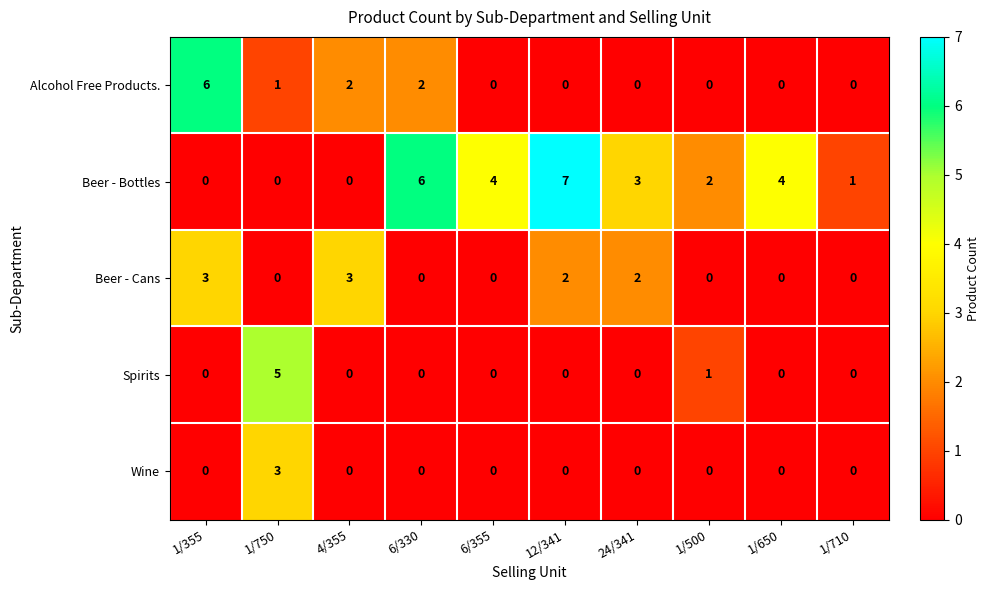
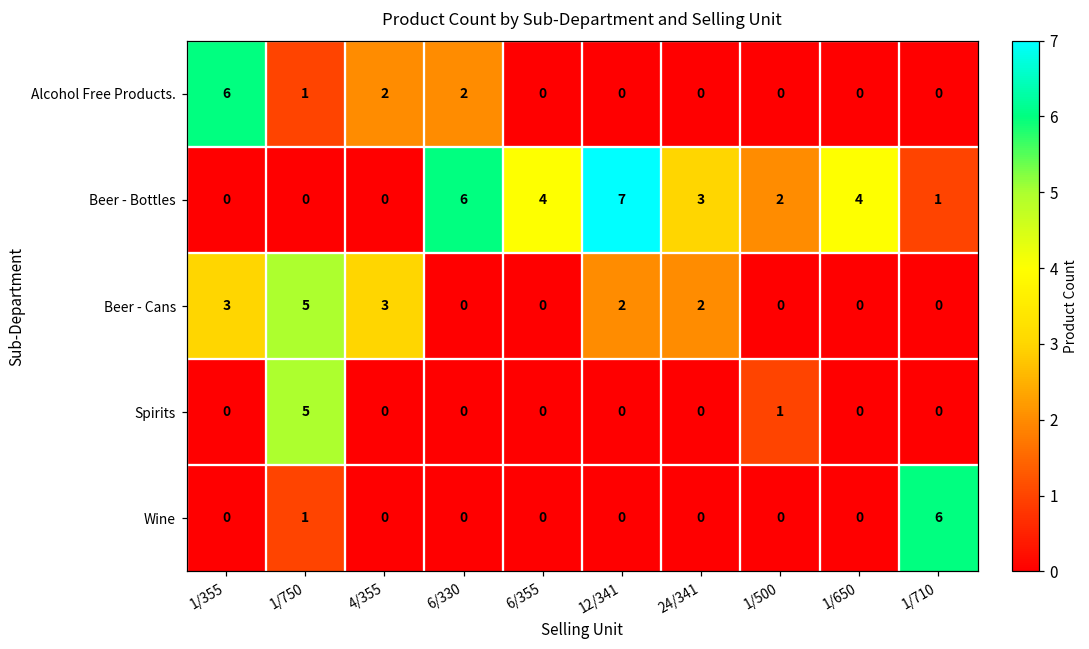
  {
    "Alcohol Free Products.": {
      "1/355": 6,
      "1/750": 1,
      "4/355": 2,
      "6/330": 2,
      "6/355": 0,
      "12/341": 0,
      "24/341": 0,
      "1/500": 0,
      "1/650": 0,
      "1/710": 0
    },
    "Beer - Bottles": {
      "1/355": 0,
      "1/750": 0,
      "4/355": 0,
      "6/330": 6,
      "6/355": 4,
      "12/341": 7,
      "24/341": 3,
      "1/500": 2,
      "1/650": 4,
      "1/710": 1
    },
    "Beer - Cans": {
      "1/355": 3,
-     "1/750": 0,
+     "1/750": 5,
      "4/355": 3,
      "6/330": 0,
      "6/355": 0,
      "12/341": 2,
      "24/341": 2,
      "1/500": 0,
      "1/650": 0,
      "1/710": 0
    },
    "Spirits": {
      "1/355": 0,
      "1/750": 5,
      "4/355": 0,
      "6/330": 0,
      "6/355": 0,
      "12/341": 0,
      "24/341": 0,
      "1/500": 1,
      "1/650": 0,
      "1/710": 0
    },
    "Wine": {
      "1/355": 0,
-     "1/750": 3,
+     "1/750": 1,
      "4/355": 0,
      "6/330": 0,
      "6/355": 0,
      "12/341": 0,
      "24/341": 0,
      "1/500": 0,
      "1/650": 0,
-     "1/710": 0
+     "1/710": 6
    }
  }
